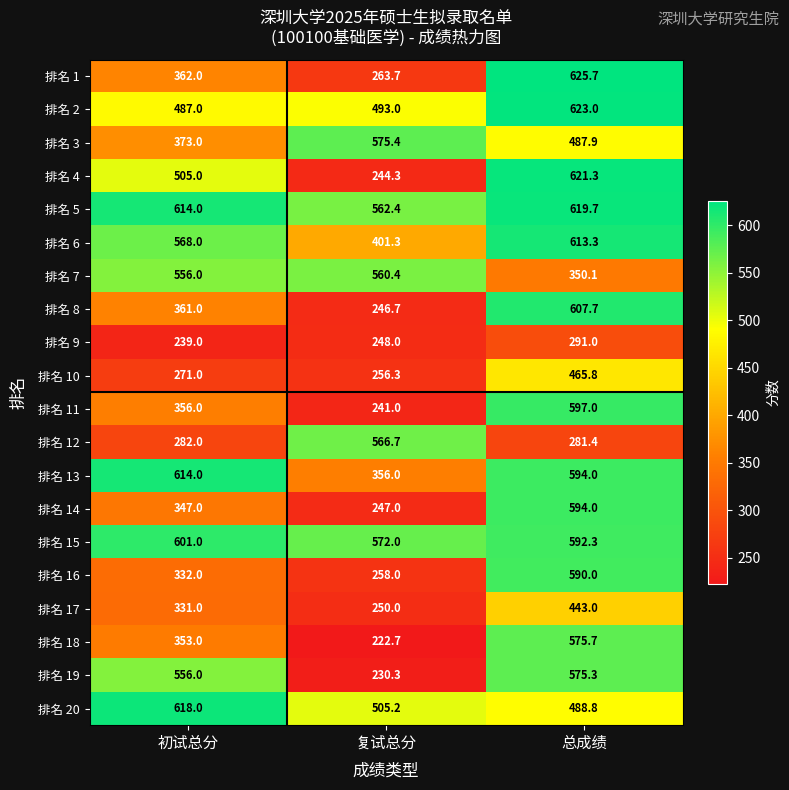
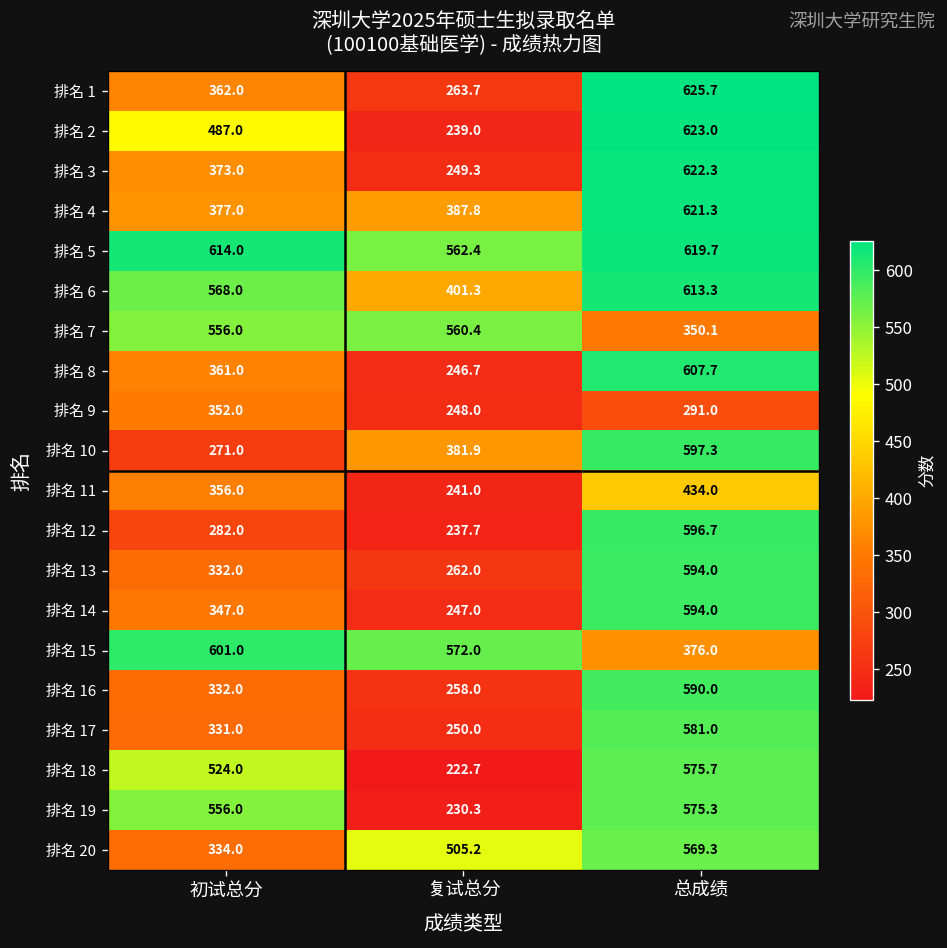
  {
    "排名 1": {
      "初试总分": 362.0,
      "复试总分": 263.7,
      "总成绩": 625.7
    },
    "排名 2": {
      "初试总分": 487.0,
-     "复试总分": 493.0,
+     "复试总分": 239.0,
      "总成绩": 623.0
    },
    "排名 3": {
      "初试总分": 373.0,
-     "复试总分": 575.4,
-     "总成绩": 487.9
+     "复试总分": 249.3,
+     "总成绩": 622.3
    },
    "排名 4": {
-     "初试总分": 505.0,
-     "复试总分": 244.3,
+     "初试总分": 377.0,
+     "复试总分": 387.8,
      "总成绩": 621.3
    },
    "排名 5": {
      "初试总分": 614.0,
      "复试总分": 562.4,
      "总成绩": 619.7
    },
    "排名 6": {
      "初试总分": 568.0,
      "复试总分": 401.3,
      "总成绩": 613.3
    },
    "排名 7": {
      "初试总分": 556.0,
      "复试总分": 560.4,
      "总成绩": 350.1
    },
    "排名 8": {
      "初试总分": 361.0,
      "复试总分": 246.7,
      "总成绩": 607.7
    },
    "排名 9": {
-     "初试总分": 239.0,
+     "初试总分": 352.0,
      "复试总分": 248.0,
      "总成绩": 291.0
    },
    "排名 10": {
      "初试总分": 271.0,
-     "复试总分": 256.3,
-     "总成绩": 465.8
+     "复试总分": 381.9,
+     "总成绩": 597.3
    },
    "排名 11": {
      "初试总分": 356.0,
      "复试总分": 241.0,
-     "总成绩": 597.0
+     "总成绩": 434.0
    },
    "排名 12": {
      "初试总分": 282.0,
-     "复试总分": 566.7,
-     "总成绩": 281.4
+     "复试总分": 237.7,
+     "总成绩": 596.7
    },
    "排名 13": {
-     "初试总分": 614.0,
-     "复试总分": 356.0,
+     "初试总分": 332.0,
+     "复试总分": 262.0,
      "总成绩": 594.0
    },
    "排名 14": {
      "初试总分": 347.0,
      "复试总分": 247.0,
      "总成绩": 594.0
    },
    "排名 15": {
      "初试总分": 601.0,
      "复试总分": 572.0,
-     "总成绩": 592.3
+     "总成绩": 376.0
    },
    "排名 16": {
      "初试总分": 332.0,
      "复试总分": 258.0,
      "总成绩": 590.0
    },
    "排名 17": {
      "初试总分": 331.0,
      "复试总分": 250.0,
-     "总成绩": 443.0
+     "总成绩": 581.0
    },
    "排名 18": {
-     "初试总分": 353.0,
+     "初试总分": 524.0,
      "复试总分": 222.7,
      "总成绩": 575.7
    },
    "排名 19": {
      "初试总分": 556.0,
      "复试总分": 230.3,
      "总成绩": 575.3
    },
    "排名 20": {
-     "初试总分": 618.0,
+     "初试总分": 334.0,
      "复试总分": 505.2,
-     "总成绩": 488.8
+     "总成绩": 569.3
    }
  }
